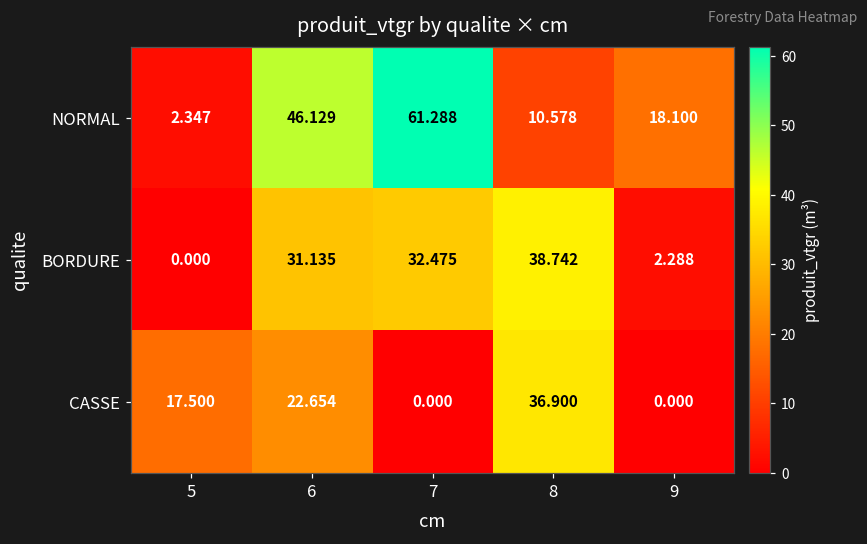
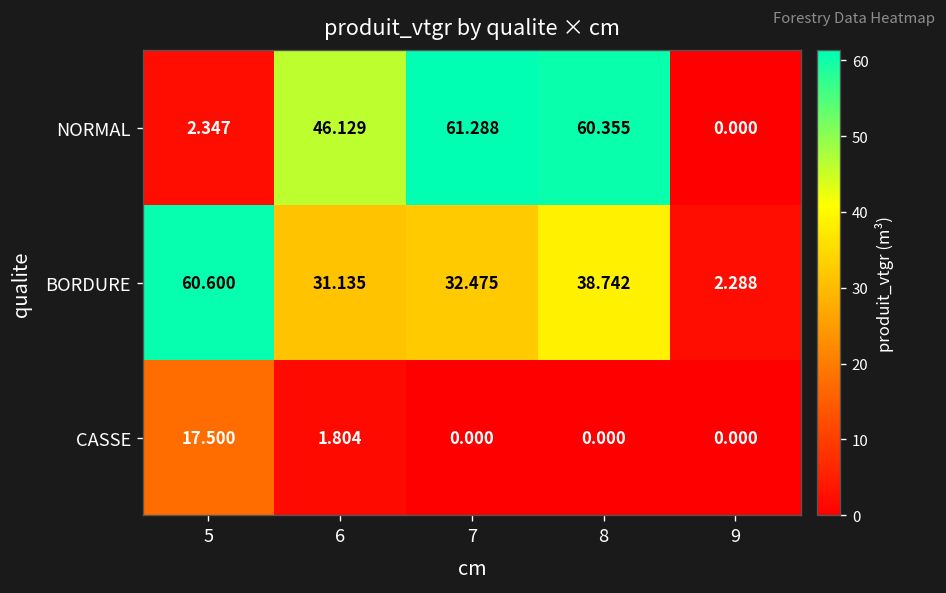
  {
    "NORMAL": {
      "5": 2.347,
      "6": 46.129,
      "7": 61.288,
-     "8": 10.578,
-     "9": 18.100
+     "8": 60.355,
+     "9": 0.000
    },
    "BORDURE": {
-     "5": 0.000,
+     "5": 60.600,
      "6": 31.135,
      "7": 32.475,
      "8": 38.742,
      "9": 2.288
    },
    "CASSE": {
      "5": 17.500,
-     "6": 22.654,
+     "6": 1.804,
      "7": 0.000,
-     "8": 36.900,
+     "8": 0.000,
      "9": 0.000
    }
  }
